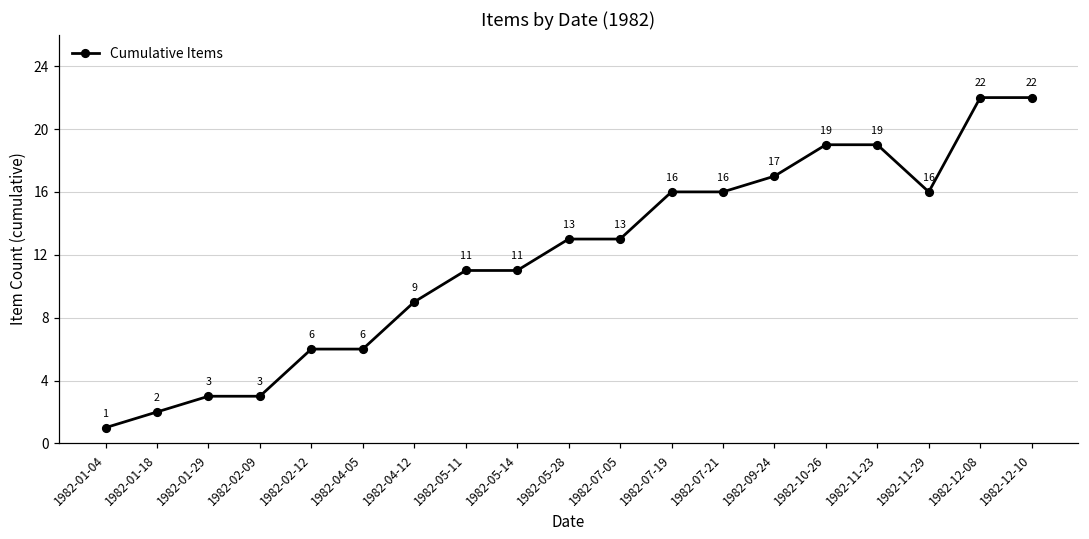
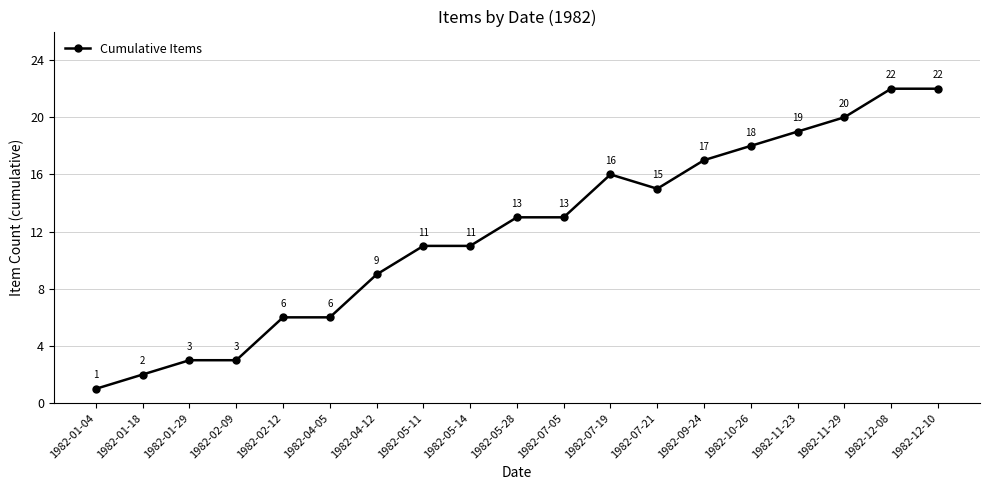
  {
    "1982-01-04": 1,
    "1982-01-18": 2,
    "1982-01-29": 3,
    "1982-02-09": 3,
    "1982-02-12": 6,
    "1982-04-05": 6,
    "1982-04-12": 9,
    "1982-05-11": 11,
    "1982-05-14": 11,
    "1982-05-28": 13,
    "1982-07-05": 13,
    "1982-07-19": 16,
-   "1982-07-21": 16,
+   "1982-07-21": 15,
    "1982-09-24": 17,
-   "1982-10-26": 19,
+   "1982-10-26": 18,
    "1982-11-23": 19,
-   "1982-11-29": 16,
+   "1982-11-29": 20,
    "1982-12-08": 22,
    "1982-12-10": 22
  }
